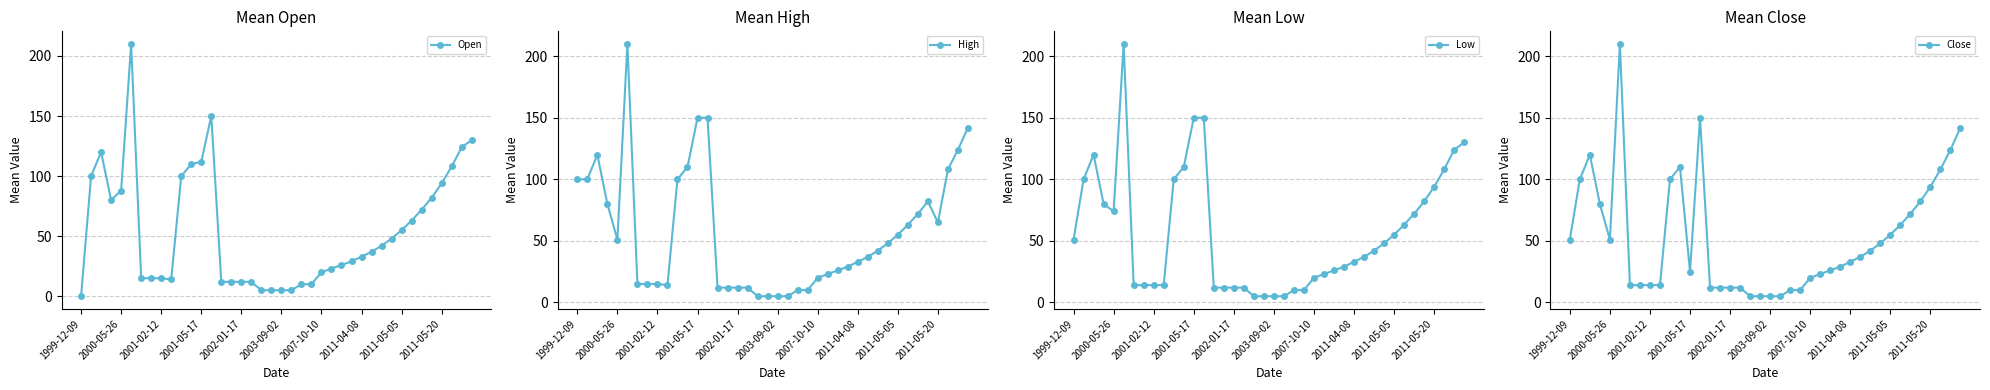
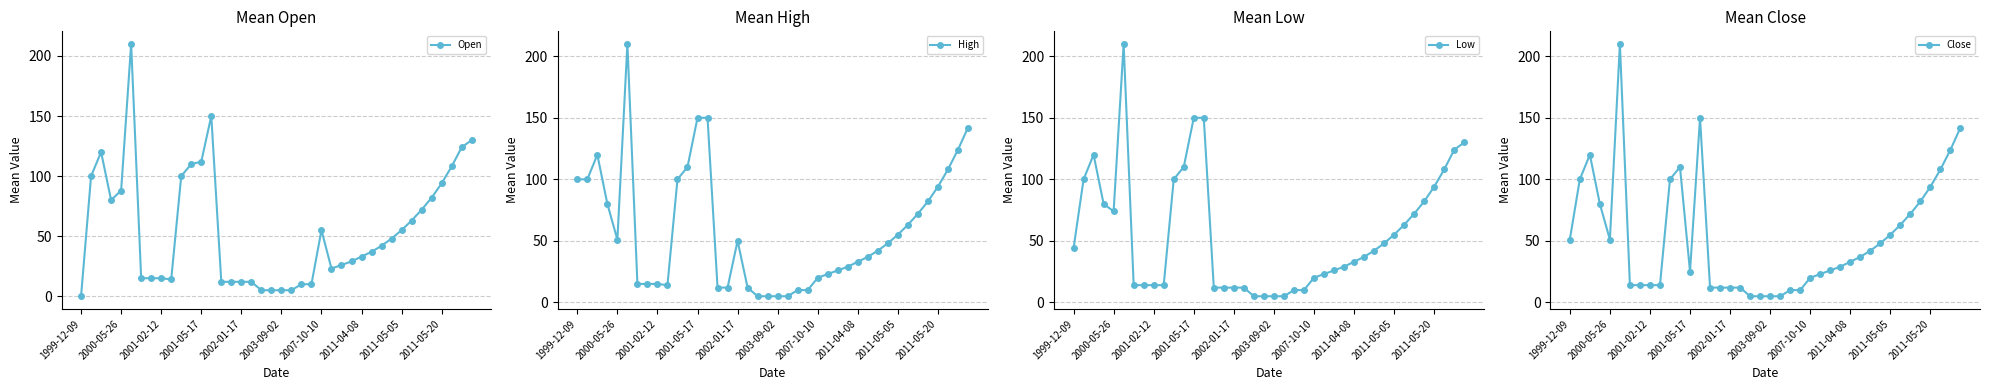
  {
    "Mean Open": {
      "1999-12-09": 0,
      "2000-05-26": 88,
      "2001-02-12": 15,
      "2001-05-17": 112,
      "2002-01-17": 12,
      "2003-09-02": 5,
-     "2007-10-10": 20,
+     "2007-10-10": 55,
      "2011-04-08": 33,
      "2011-05-05": 55,
      "2011-05-20": 94
    },
    "Mean High": {
      "1999-12-09": 100,
      "2000-05-26": 51,
      "2001-02-12": 15,
      "2001-05-17": 150,
-     "2002-01-17": 12,
+     "2002-01-17": 50,
      "2003-09-02": 5,
      "2007-10-10": 20,
      "2011-04-08": 33,
      "2011-05-05": 55,
-     "2011-05-20": 65
+     "2011-05-20": 94
    },
    "Mean Low": {
-     "1999-12-09": 51,
+     "1999-12-09": 44,
      "2000-05-26": 74,
      "2001-02-12": 14,
      "2001-05-17": 150,
      "2002-01-17": 12,
      "2003-09-02": 5,
      "2007-10-10": 20,
      "2011-04-08": 33,
      "2011-05-05": 55,
      "2011-05-20": 94
    },
    "Mean Close": {
      "1999-12-09": 51,
      "2000-05-26": 51,
      "2001-02-12": 14,
      "2001-05-17": 25,
      "2002-01-17": 12,
      "2003-09-02": 5,
      "2007-10-10": 20,
      "2011-04-08": 33,
      "2011-05-05": 55,
      "2011-05-20": 94
    }
  }
